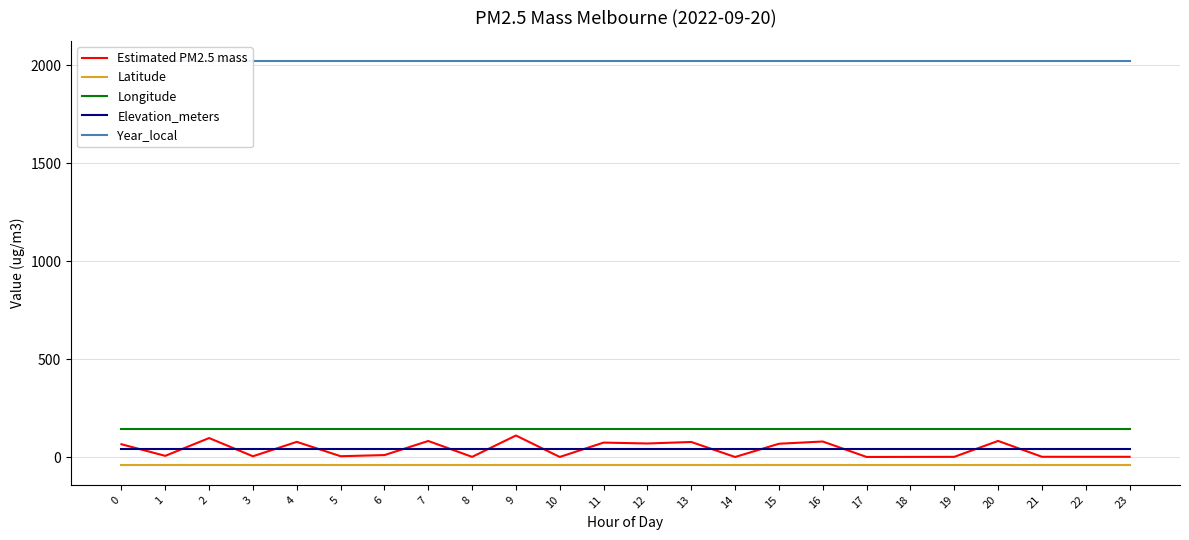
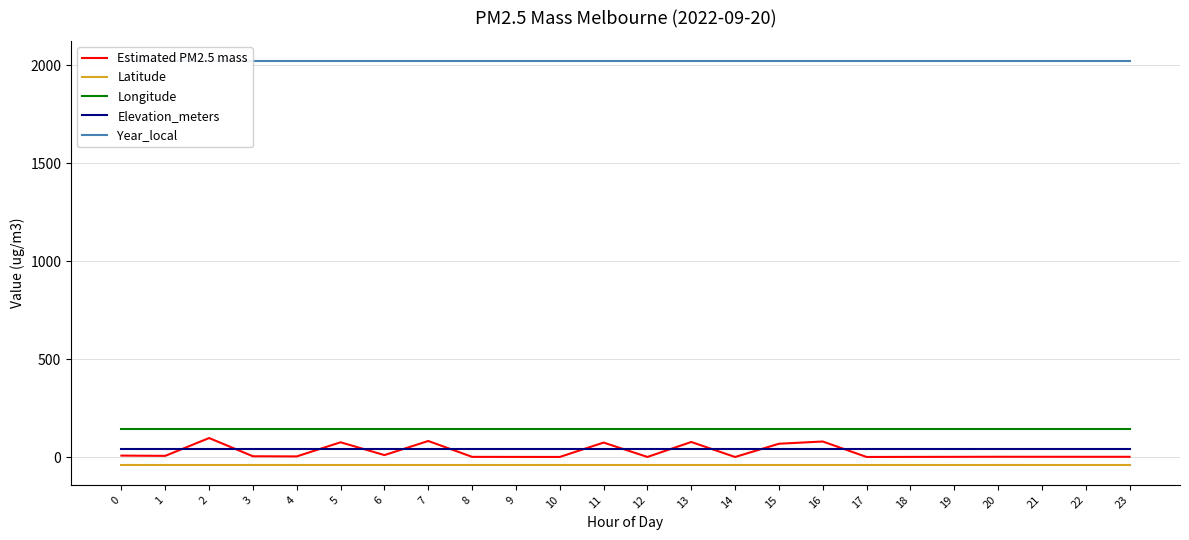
  {
    "Estimated PM2.5 mass": {
-     "0": 70,
+     "0": 10,
      "1": 10,
      "2": 100,
      "3": 0,
-     "4": 80,
-     "5": 10,
+     "4": 0,
+     "5": 80,
      "6": 10,
      "7": 80,
      "8": 0,
-     "9": 110,
+     "9": 0,
      "10": 0,
      "11": 70,
-     "12": 70,
+     "12": 0,
      "13": 80,
      "14": 0,
      "15": 70,
      "16": 80,
      "17": 0,
      "18": 0,
      "19": 0,
-     "20": 80,
+     "20": 0,
      "21": 0,
      "22": 0,
      "23": 0
    },
    "Latitude": {
      "0": -40,
      "1": -40,
      "2": -40,
      "3": -40,
      "4": -40,
      "5": -40,
      "6": -40,
      "7": -40,
      "8": -40,
      "9": -40,
      "10": -40,
      "11": -40,
      "12": -40,
      "13": -40,
      "14": -40,
      "15": -40,
      "16": -40,
      "17": -40,
      "18": -40,
      "19": -40,
      "20": -40,
      "21": -40,
      "22": -40,
      "23": -40
    },
    "Longitude": {
      "0": 140,
      "1": 140,
      "2": 140,
      "3": 140,
      "4": 140,
      "5": 140,
      "6": 140,
      "7": 140,
      "8": 140,
      "9": 140,
      "10": 140,
      "11": 140,
      "12": 140,
      "13": 140,
      "14": 140,
      "15": 140,
      "16": 140,
      "17": 140,
      "18": 140,
      "19": 140,
      "20": 140,
      "21": 140,
      "22": 140,
      "23": 140
    },
    "Elevation_meters": {
      "0": 40,
      "1": 40,
      "2": 40,
      "3": 40,
      "4": 40,
      "5": 40,
      "6": 40,
      "7": 40,
      "8": 40,
      "9": 40,
      "10": 40,
      "11": 40,
      "12": 40,
      "13": 40,
      "14": 40,
      "15": 40,
      "16": 40,
      "17": 40,
      "18": 40,
      "19": 40,
      "20": 40,
      "21": 40,
      "22": 40,
      "23": 40
    },
    "Year_local": {
      "3": 2020,
      "4": 2020,
      "5": 2020,
      "6": 2020,
      "7": 2020,
      "8": 2020,
      "9": 2020,
      "10": 2020,
      "11": 2020,
      "12": 2020,
      "13": 2020,
      "14": 2020,
      "15": 2020,
      "16": 2020,
      "17": 2020,
      "18": 2020,
      "19": 2020,
      "20": 2020,
      "21": 2020,
      "22": 2020,
      "23": 2020
    }
  }
